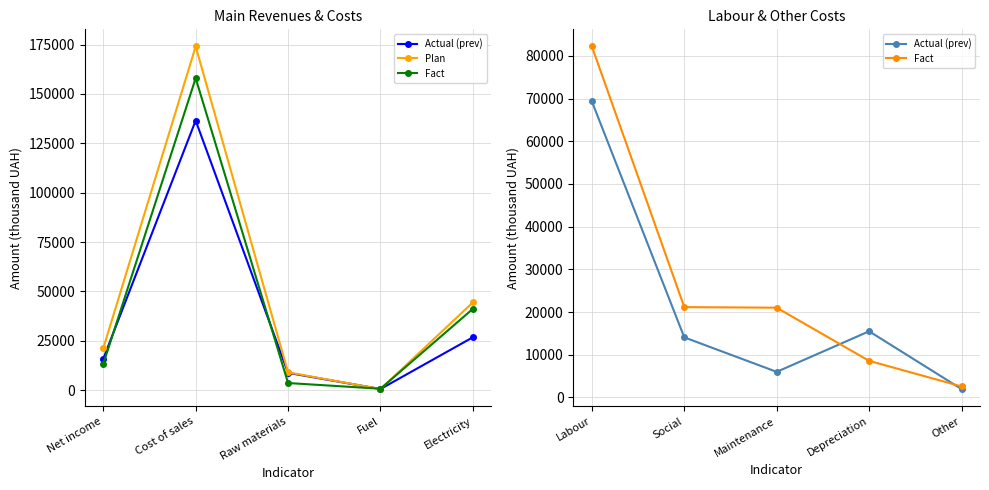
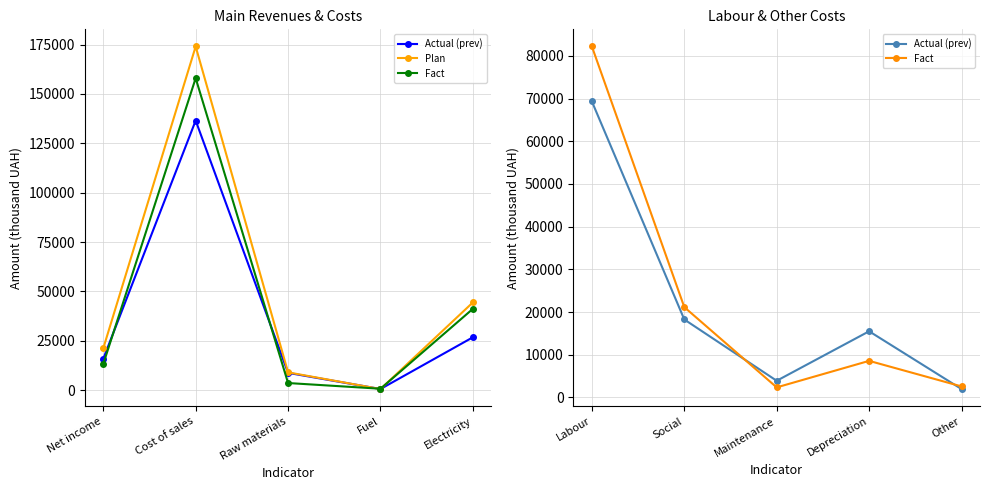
  {
    "Main Revenues & Costs": {
      "Plan": {
        "Net income": 21000,
        "Cost of sales": 174000,
        "Electricity": 44000
      }
    },
    "Labour & Other Costs": {
      "Actual (prev)": {
        "Labour": 69000,
-       "Social": 14000,
-       "Maintenance": 6000,
+       "Social": 18000,
+       "Maintenance": 4000,
        "Depreciation": 16000,
        "Other": 2000
      },
      "Fact": {
        "Labour": 82000,
        "Social": 21000,
-       "Maintenance": 21000,
+       "Maintenance": 2000,
        "Depreciation": 9000,
        "Other": 3000
      }
    }
  }
